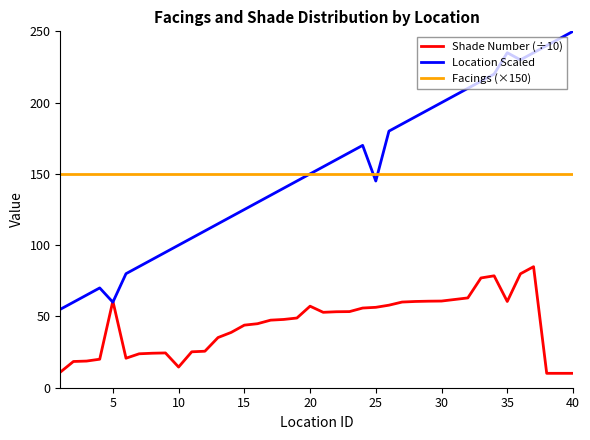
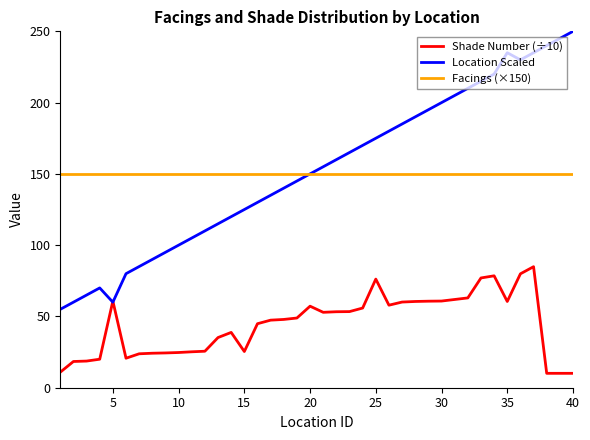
  {
    "Shade Number (÷10)": {
-     "10": 15,
-     "15": 44,
+     "10": 25,
+     "15": 25,
      "20": 57,
-     "25": 56,
+     "25": 76,
      "30": 61,
      "35": 61,
      "40": 10
    },
    "Location Scaled": {
      "10": 100,
      "15": 125,
-     "25": 145,
+     "25": 175,
      "30": 200,
      "40": 250
    },
    "Facings (×150)": {
      "5": 150,
      "10": 150,
      "15": 150,
      "25": 150,
      "30": 150,
      "35": 150,
      "40": 150
    }
  }
